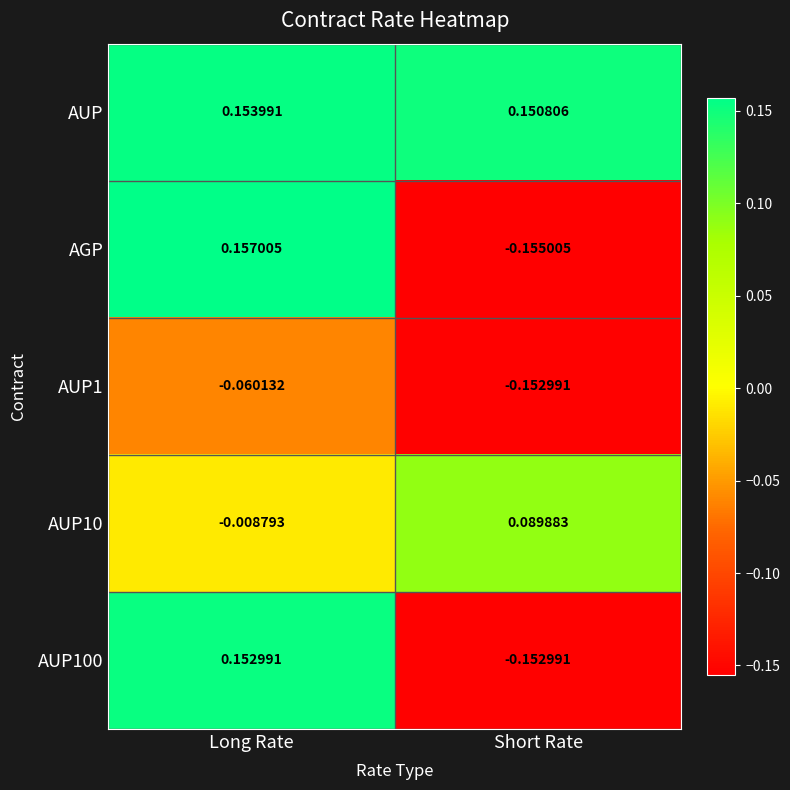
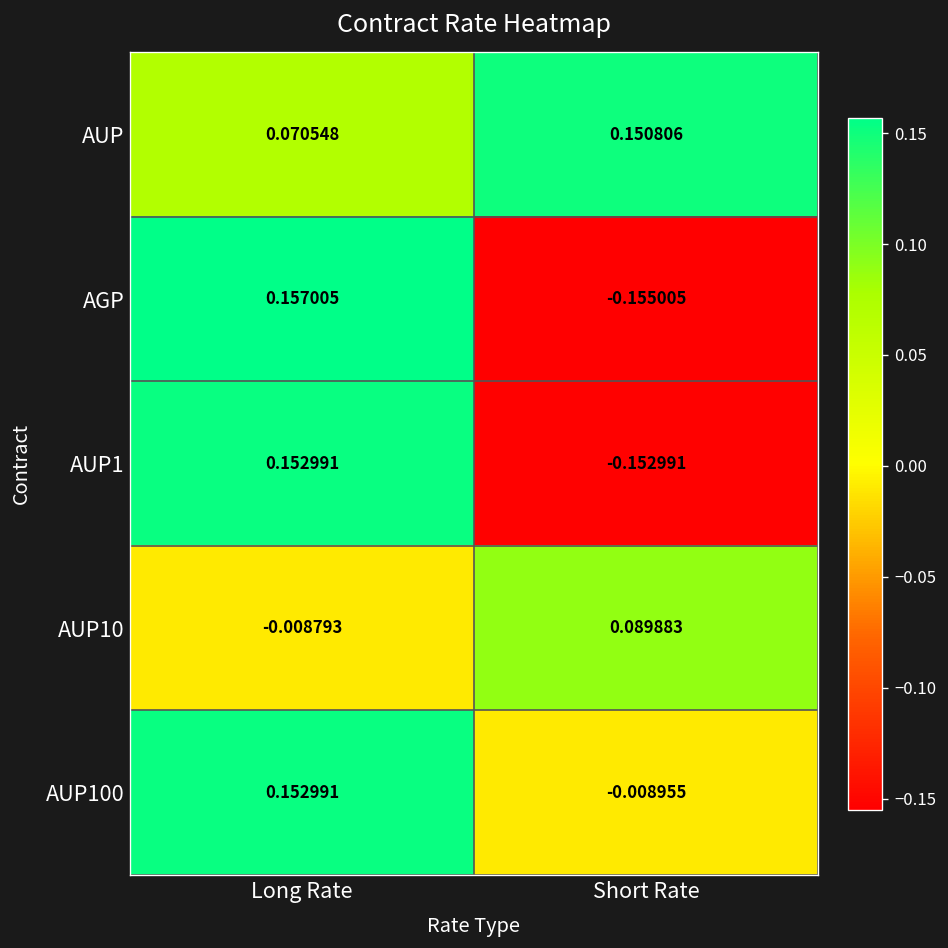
  {
    "AUP": {
-     "Long Rate": 0.153991,
+     "Long Rate": 0.070548,
      "Short Rate": 0.150806
    },
    "AGP": {
      "Long Rate": 0.157005,
      "Short Rate": -0.155005
    },
    "AUP1": {
-     "Long Rate": -0.060132,
+     "Long Rate": 0.152991,
      "Short Rate": -0.152991
    },
    "AUP10": {
      "Long Rate": -0.008793,
      "Short Rate": 0.089883
    },
    "AUP100": {
      "Long Rate": 0.152991,
-     "Short Rate": -0.152991
+     "Short Rate": -0.008955
    }
  }
